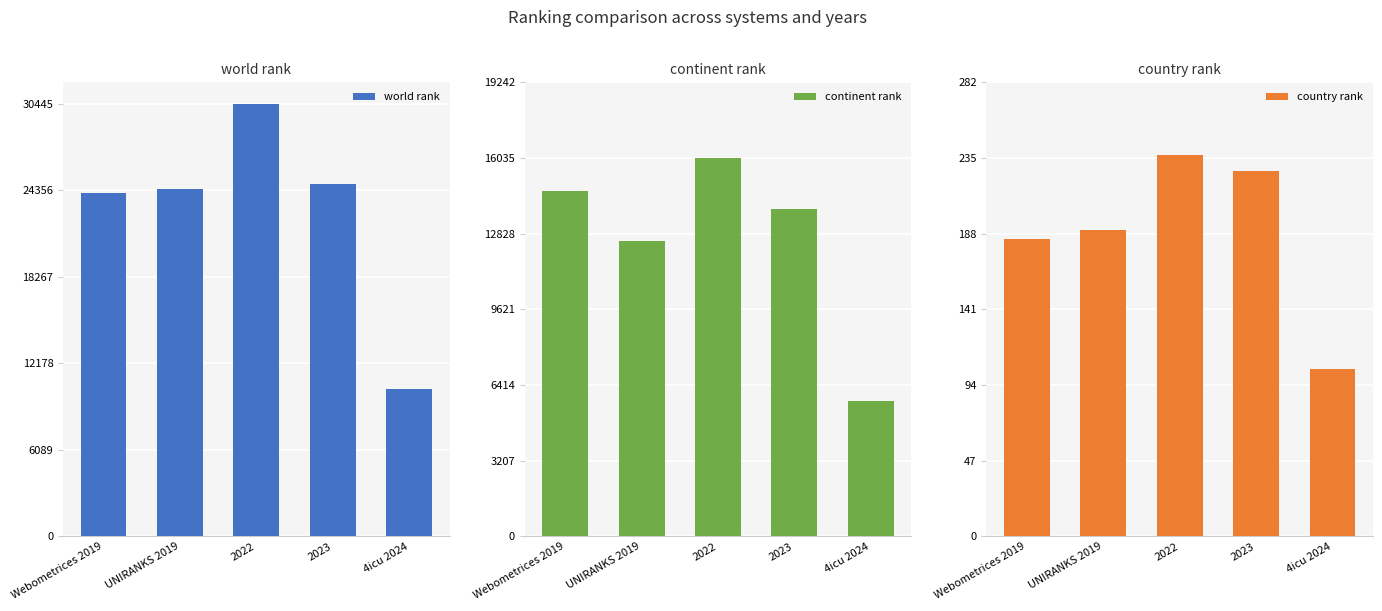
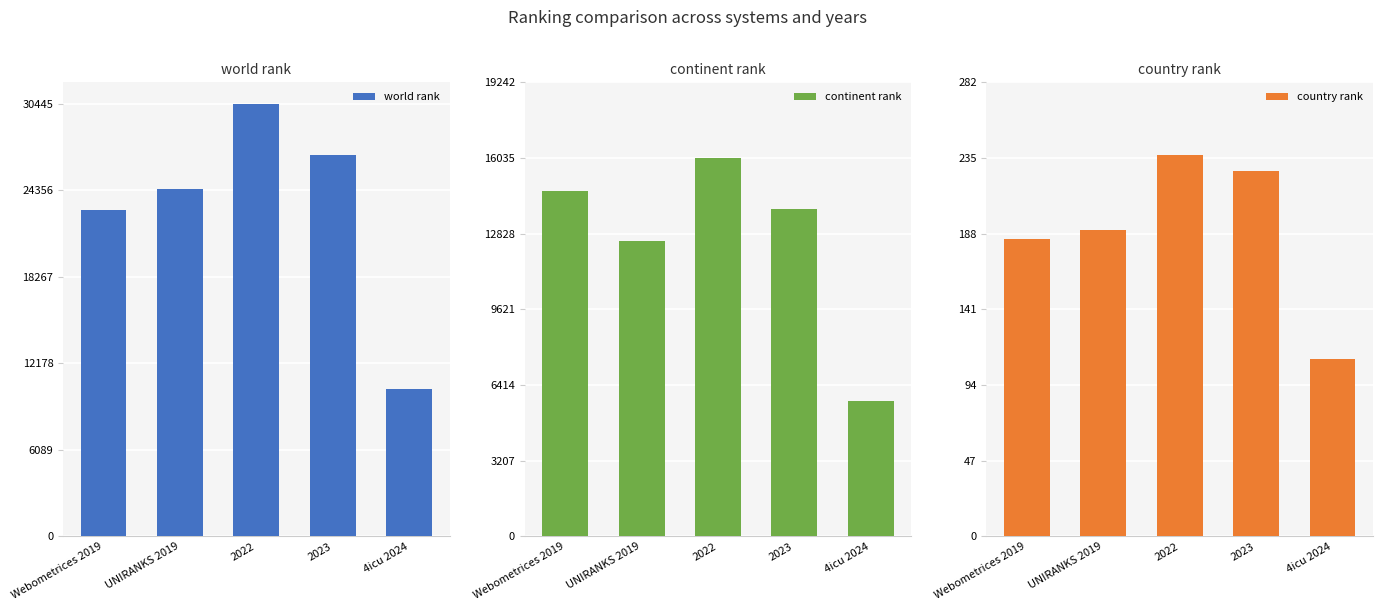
  {
    "world rank": {
-     "Webometrices 2019": 24200,
+     "Webometrices 2019": 23000,
      "UNIRANKS 2019": 24500,
      "2022": 30400,
-     "2023": 24800,
+     "2023": 26800,
      "4icu 2024": 10400
    },
    "continent rank": {
      "Webometrices 2019": 14600,
      "UNIRANKS 2019": 12500,
      "2022": 16000,
      "2023": 13900,
      "4icu 2024": 5700
    },
    "country rank": {
      "Webometrices 2019": 185,
      "UNIRANKS 2019": 190,
      "2022": 237,
      "2023": 227,
-     "4icu 2024": 104
+     "4icu 2024": 110
    }
  }
